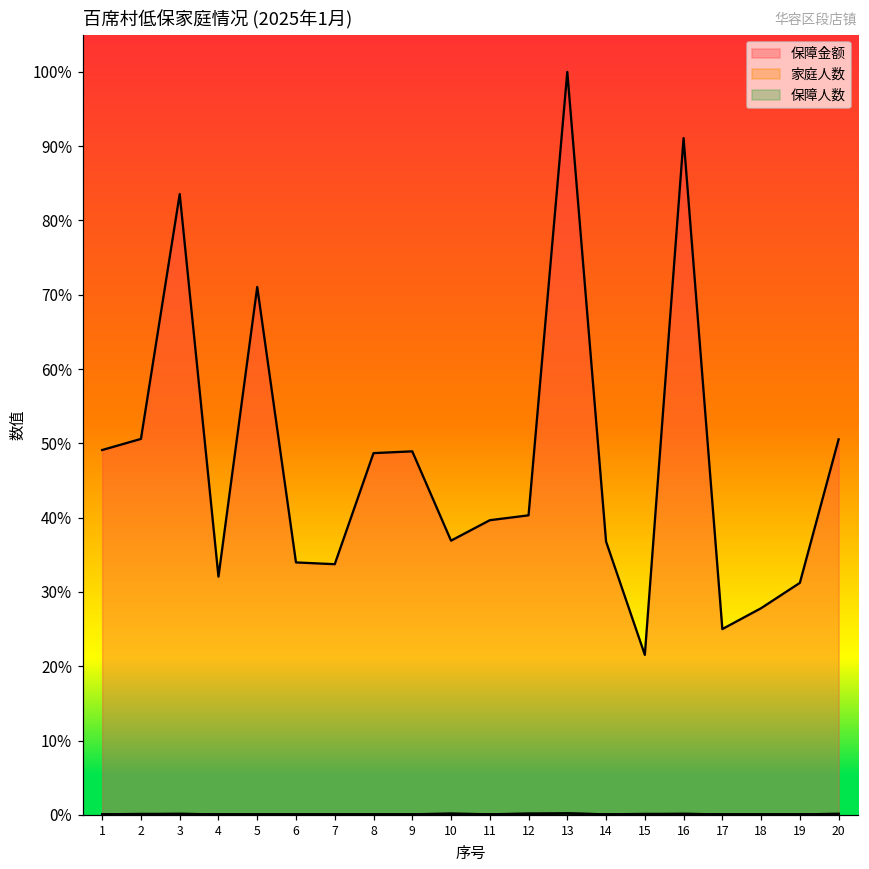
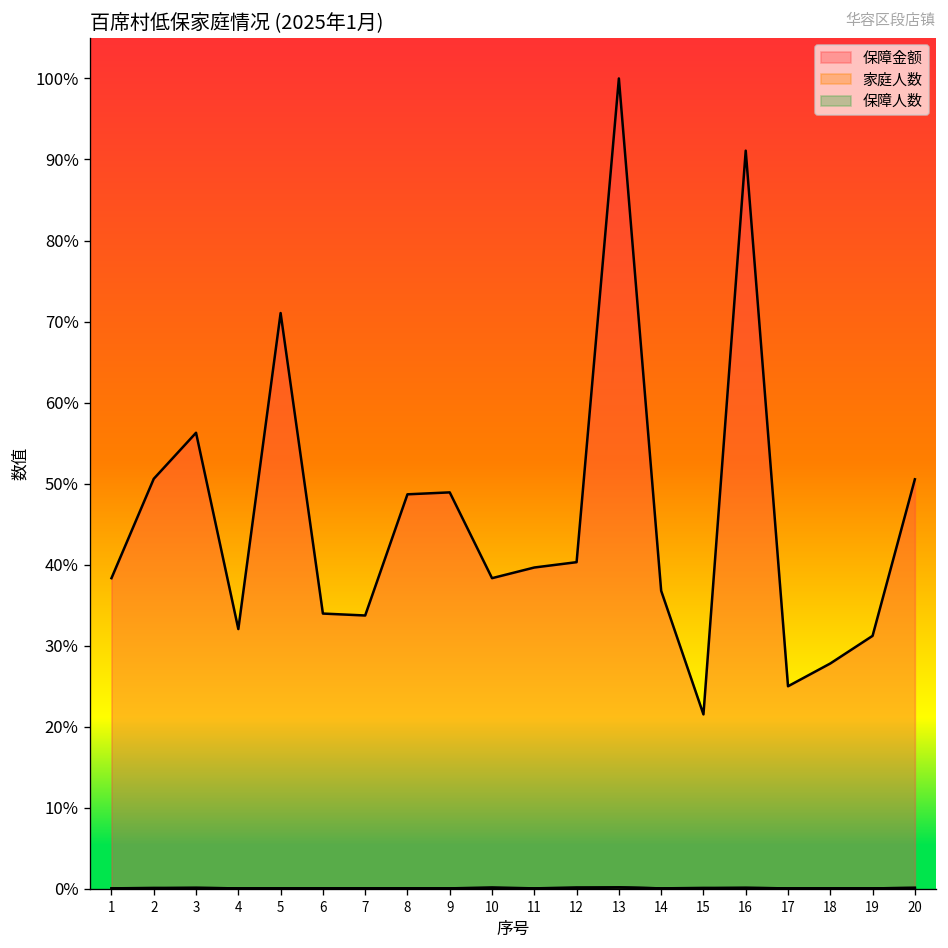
  {
    "保障金额": {
-     "1": "49%",
+     "1": "38%",
      "2": "51%",
-     "3": "84%",
+     "3": "56%",
      "4": "32%",
      "5": "71%",
      "6": "34%",
      "7": "34%",
      "8": "49%",
      "9": "49%",
-     "10": "37%",
+     "10": "38%",
      "11": "40%",
      "12": "40%",
      "13": "100%",
      "14": "37%",
      "15": "22%",
      "16": "91%",
      "17": "25%",
      "18": "28%",
      "19": "31%",
      "20": "51%"
    },
    "保障人数": {
      "1": "0%",
      "2": "0%",
      "3": "0%",
      "4": "0%",
      "5": "0%",
      "6": "0%",
      "7": "0%",
      "8": "0%",
      "9": "0%",
      "10": "0%",
      "11": "0%",
      "12": "0%",
      "13": "0%",
      "14": "0%",
      "15": "0%",
      "16": "0%",
      "17": "0%",
      "18": "0%",
      "19": "0%",
      "20": "0%"
    }
  }
